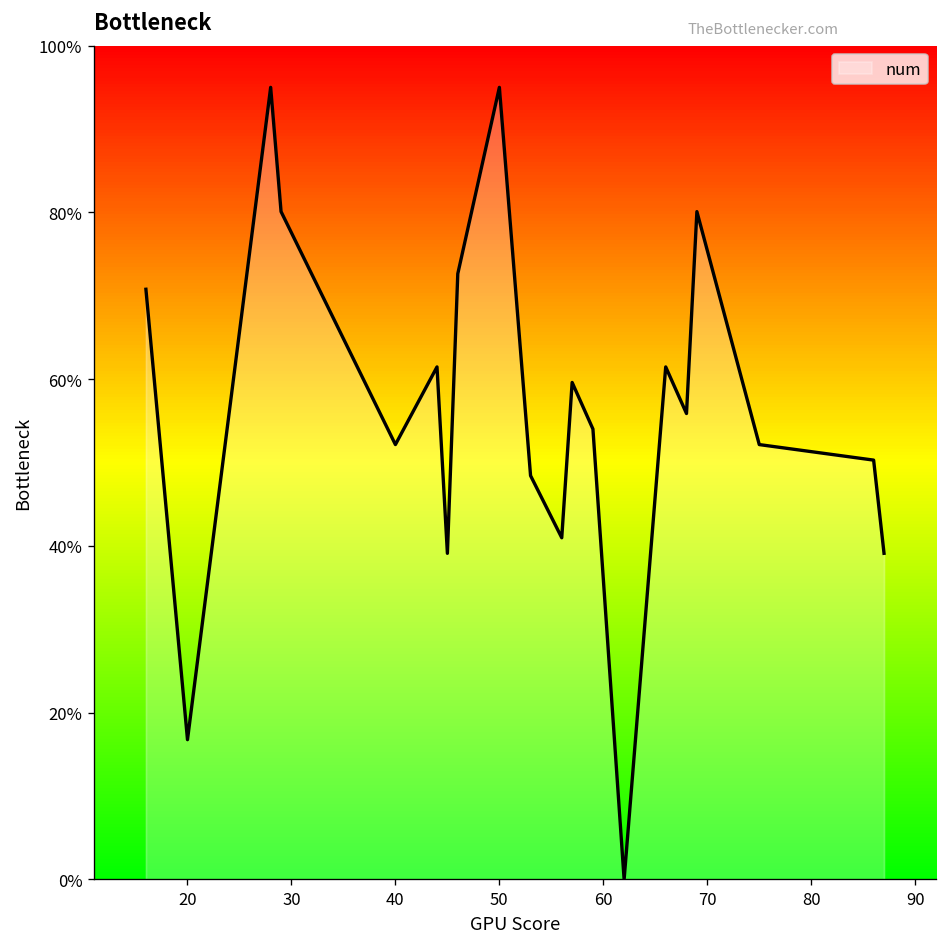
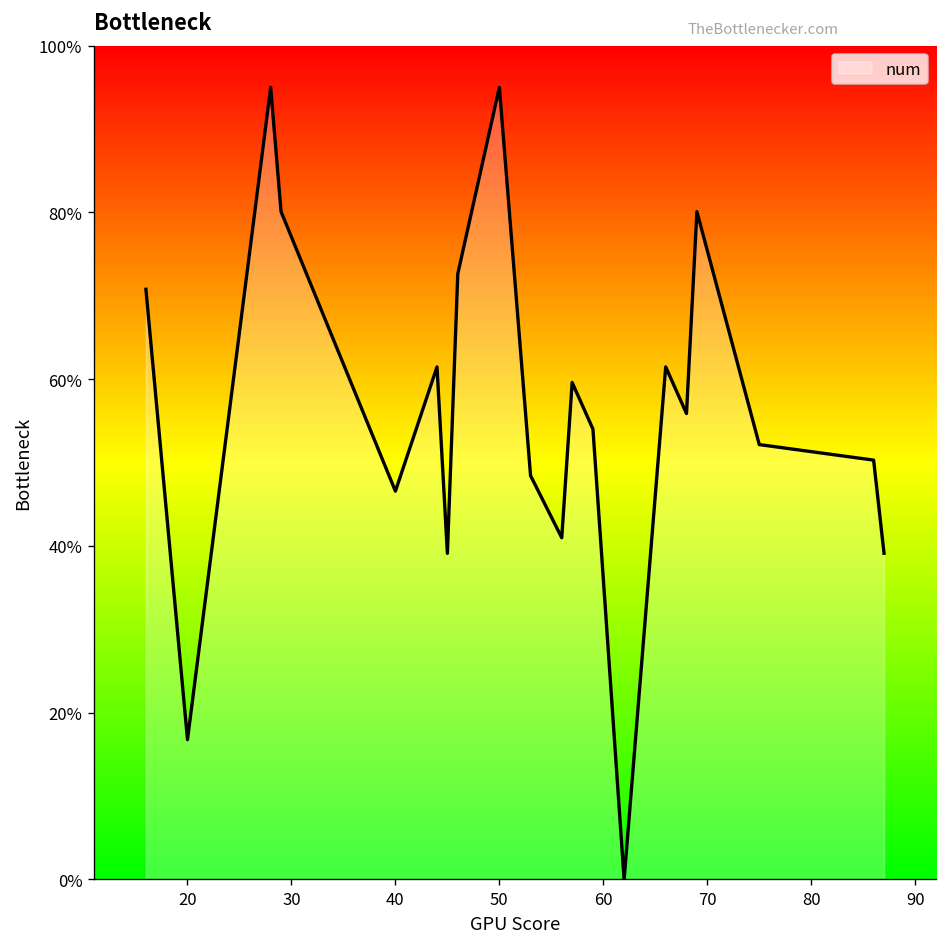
  {
    "20": "17%",
-   "40": "52%",
+   "40": "47%",
    "50": "95%"
  }
